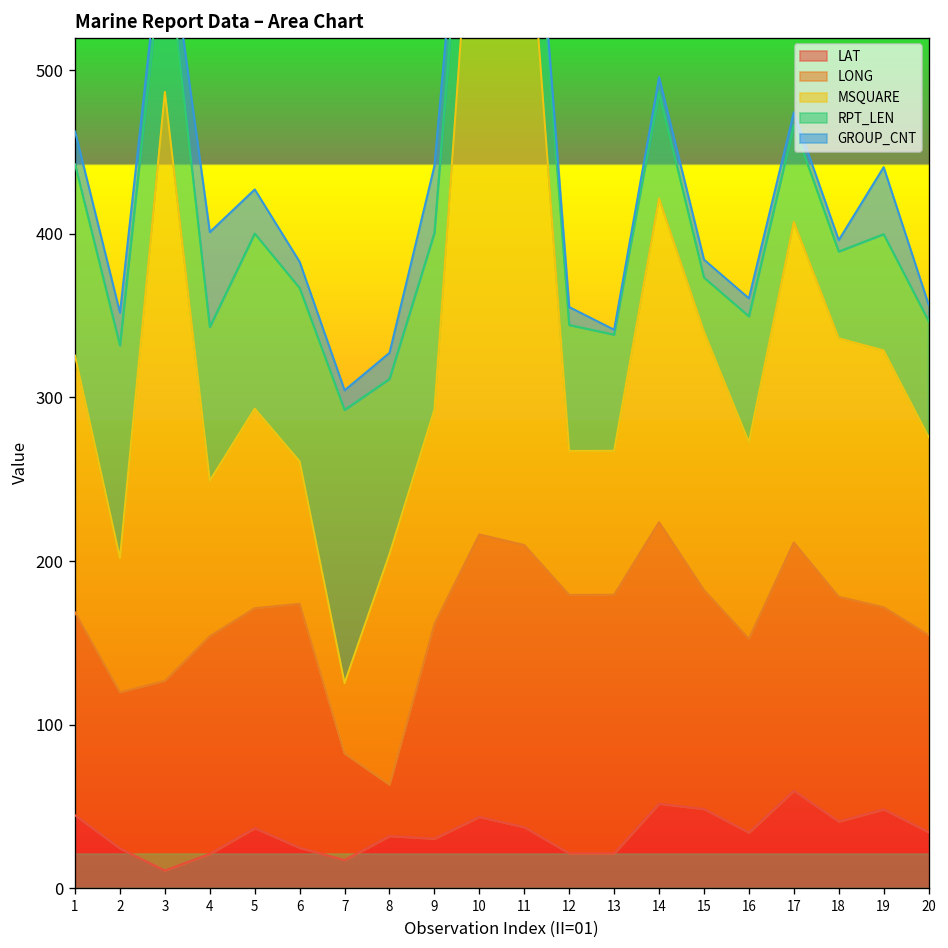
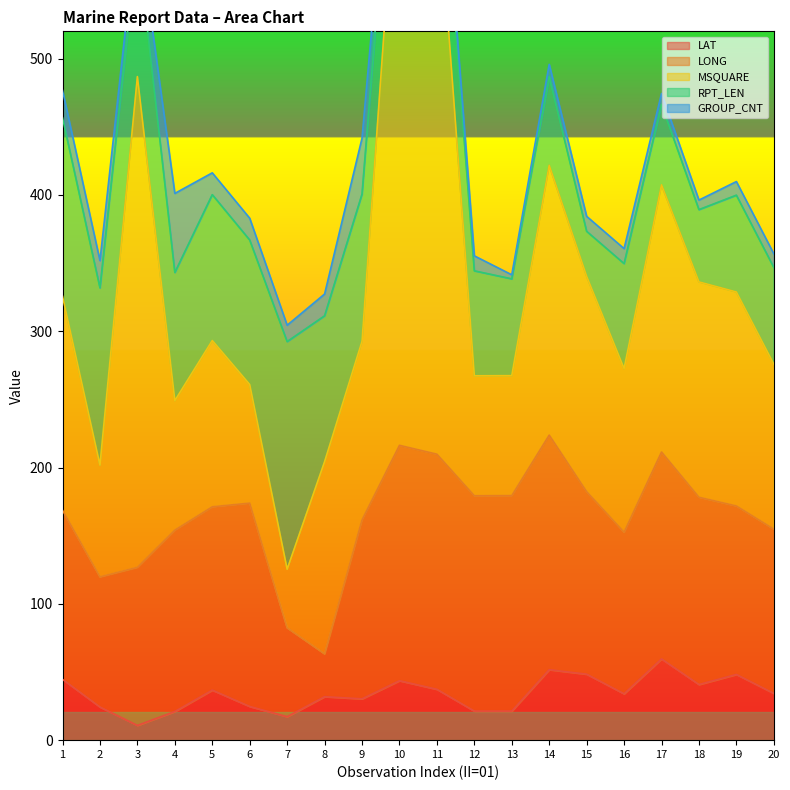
  {
    "MSQUARE": {
      "1": 157,
      "2": 82,
      "3": 360,
      "4": 95,
      "5": 122,
      "6": 87,
      "7": 43,
      "8": 141,
      "9": 131,
      "12": 88,
      "13": 88,
      "14": 198,
      "15": 158,
      "16": 120,
      "17": 196,
      "18": 158,
      "19": 157,
      "20": 121
    },
    "RPT_LEN": {
-     "1": 117,
+     "1": 131,
      "2": 130,
      "4": 94,
      "5": 107,
      "6": 106,
      "7": 167,
      "8": 107,
      "9": 108,
      "12": 77,
      "13": 71,
      "14": 65,
      "15": 33,
      "16": 77,
      "17": 59,
      "18": 53,
      "19": 71,
      "20": 71
    },
    "GROUP_CNT": {
      "1": 20,
      "2": 20,
      "4": 58,
-     "5": 27,
+     "5": 16,
      "6": 16,
      "7": 12,
      "8": 16,
      "9": 41,
      "12": 11,
      "13": 3,
      "14": 9,
      "15": 11,
      "16": 11,
      "17": 8,
      "18": 7,
-     "19": 41,
+     "19": 10,
      "20": 10
    }
  }
